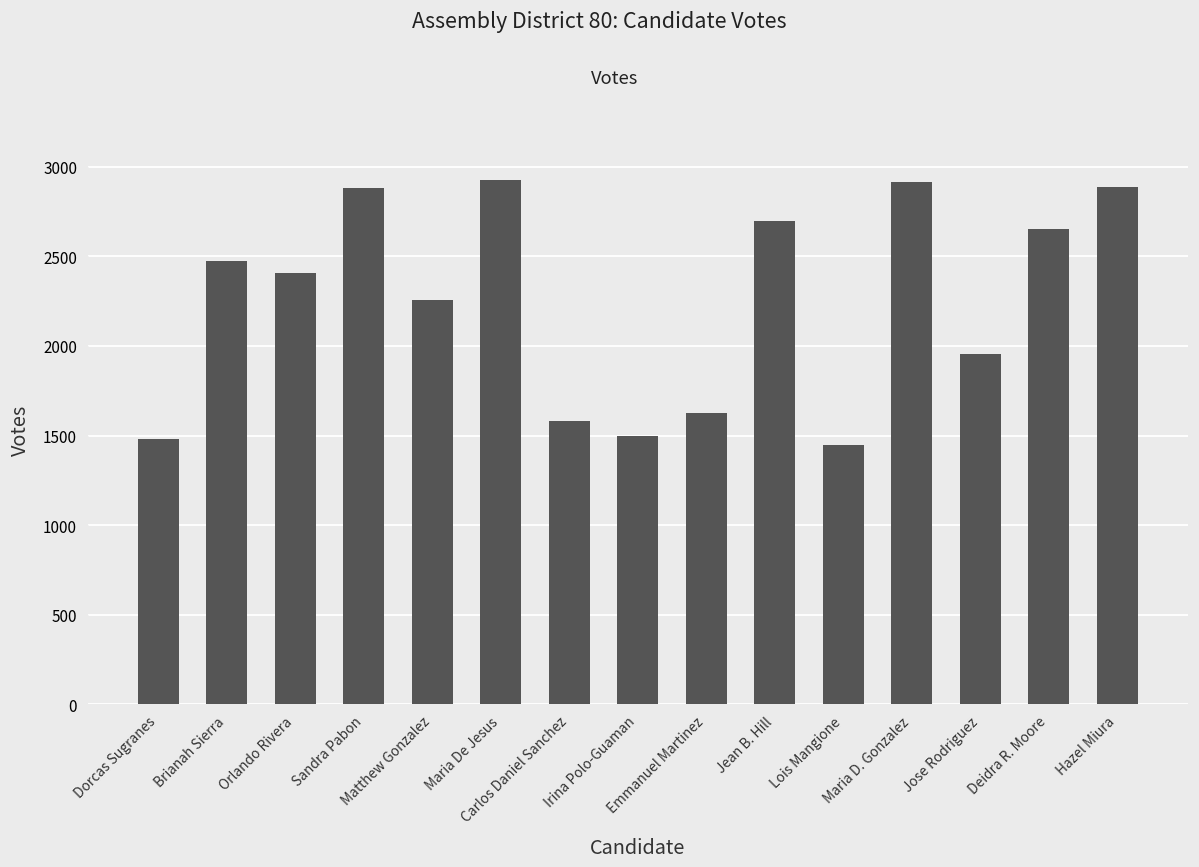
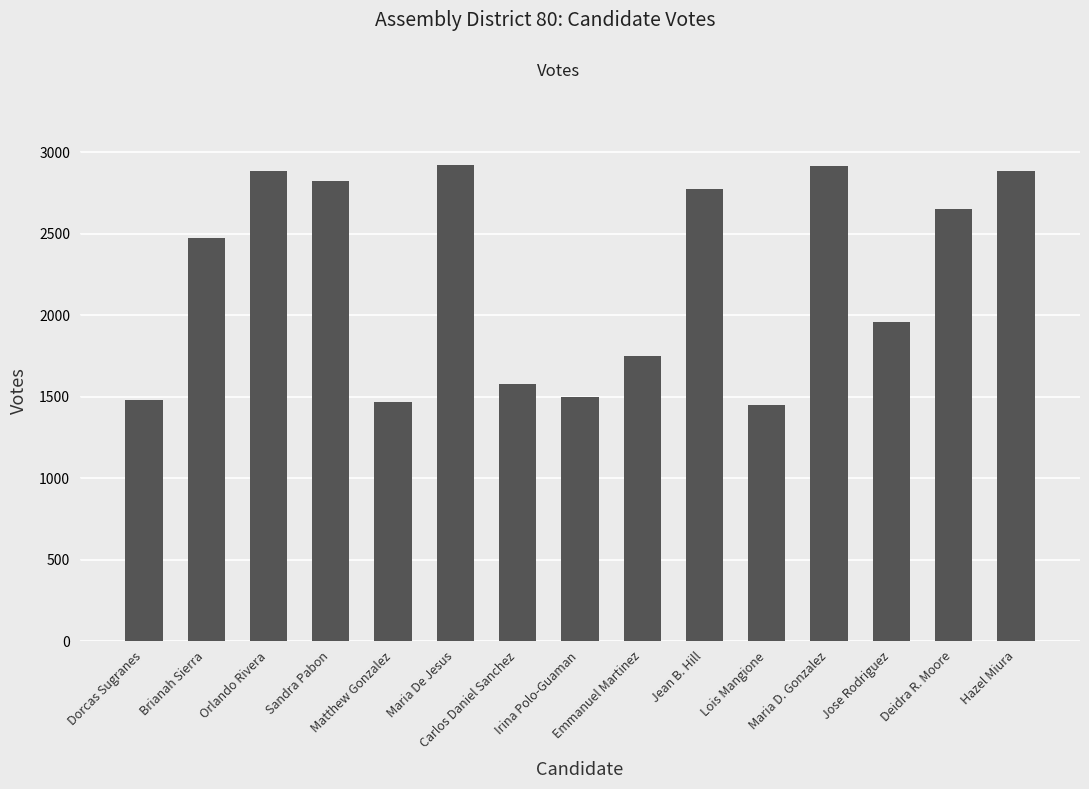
  {
    "Dorcas Sugranes": 1480,
    "Brianah Sierra": 2470,
-   "Orlando Rivera": 2410,
-   "Sandra Pabon": 2880,
-   "Matthew Gonzalez": 2260,
+   "Orlando Rivera": 2880,
+   "Sandra Pabon": 2820,
+   "Matthew Gonzalez": 1470,
    "Maria De Jesus": 2920,
    "Carlos Daniel Sanchez": 1580,
    "Irina Polo-Guaman": 1500,
-   "Emmanuel Martinez": 1630,
-   "Jean B. Hill": 2700,
+   "Emmanuel Martinez": 1750,
+   "Jean B. Hill": 2770,
    "Lois Mangione": 1450,
    "Maria D. Gonzalez": 2910,
    "Jose Rodriguez": 1960,
    "Deidra R. Moore": 2650,
    "Hazel Miura": 2890
  }
